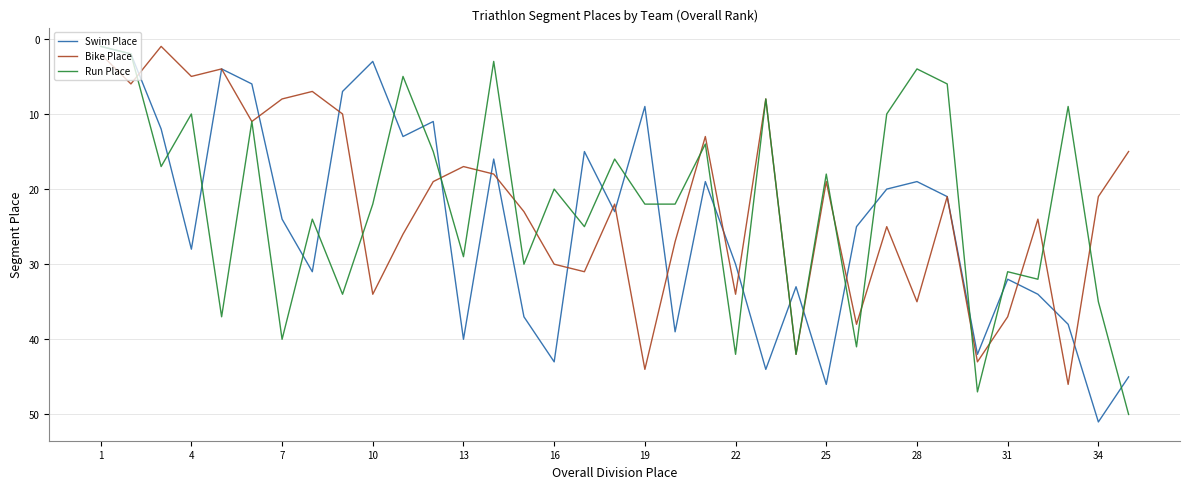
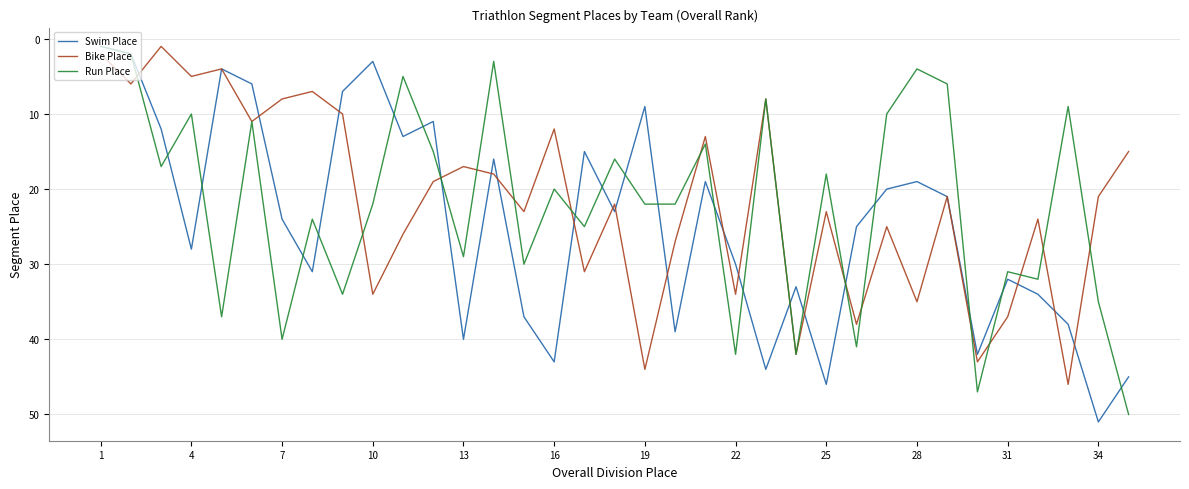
  {
    "Swim Place": {
      "4": 28,
      "7": 24,
      "10": 3,
      "13": 40,
      "16": 43,
      "19": 9,
      "22": 30,
      "25": 46,
      "28": 19,
      "31": 32,
      "34": 51
    },
    "Bike Place": {
      "4": 5,
      "7": 8,
      "10": 34,
      "13": 17,
-     "16": 30,
+     "16": 12,
      "19": 44,
      "22": 34,
-     "25": 19,
+     "25": 23,
      "28": 35,
      "31": 37,
      "34": 21
    },
    "Run Place": {
      "4": 10,
      "7": 40,
      "10": 22,
      "13": 29,
      "16": 20,
      "19": 22,
      "22": 42,
      "25": 18,
      "28": 4,
      "31": 31,
      "34": 35
    }
  }
